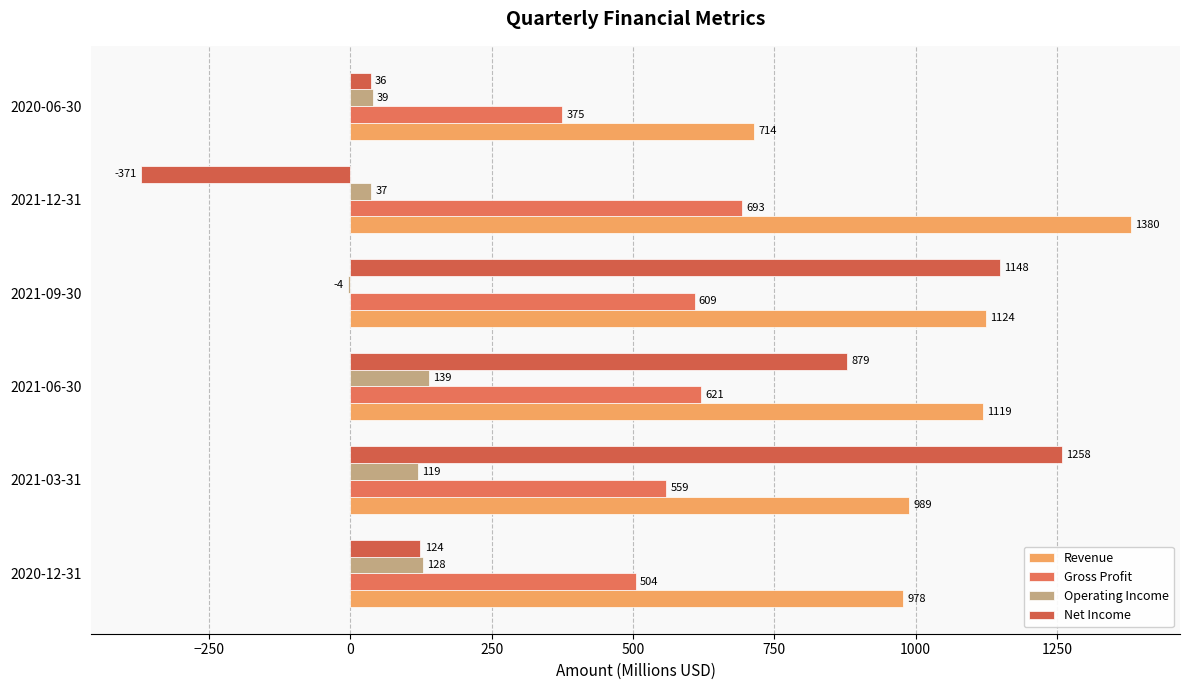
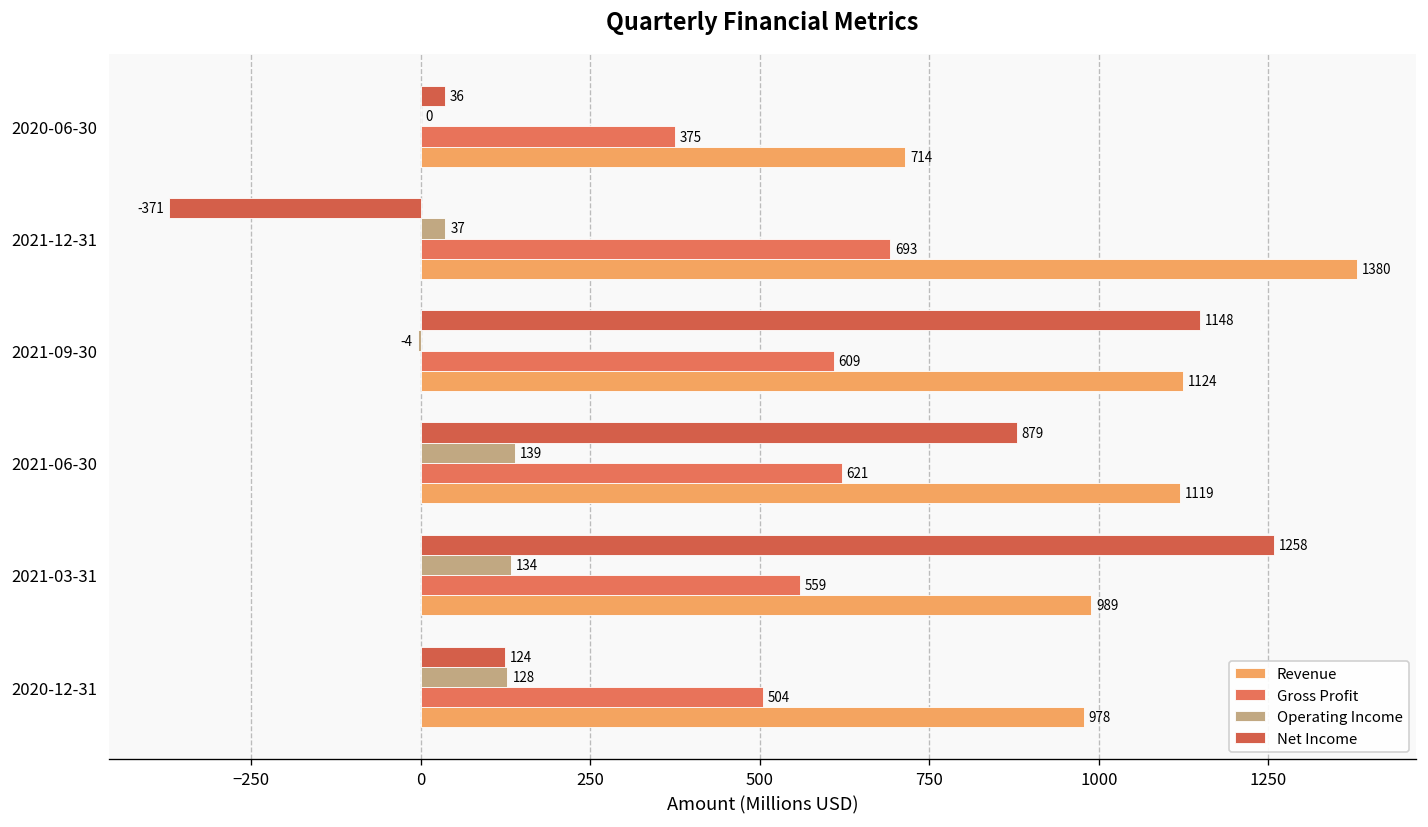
  {
    "Operating Income": {
-     "2020-06-30": 39,
+     "2020-06-30": 0,
      "2021-12-31": 37,
      "2021-09-30": -4,
      "2021-06-30": 139,
-     "2021-03-31": 119,
+     "2021-03-31": 134,
      "2020-12-31": 128
    }
  }
